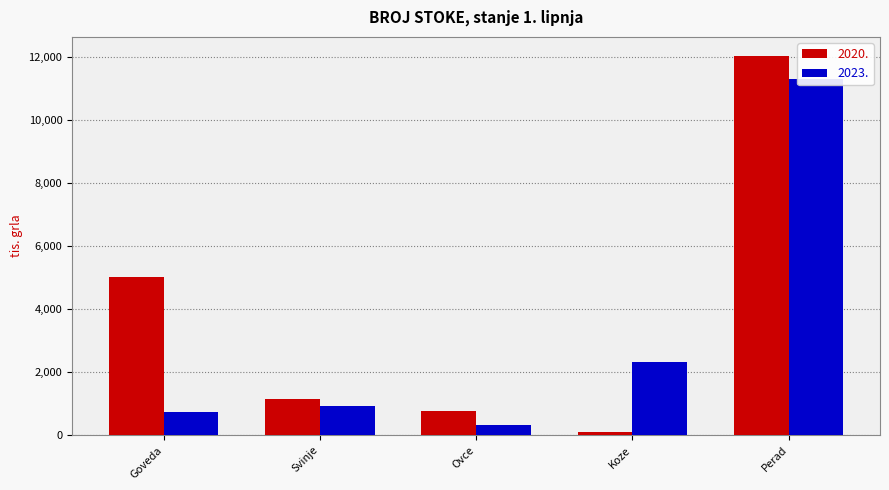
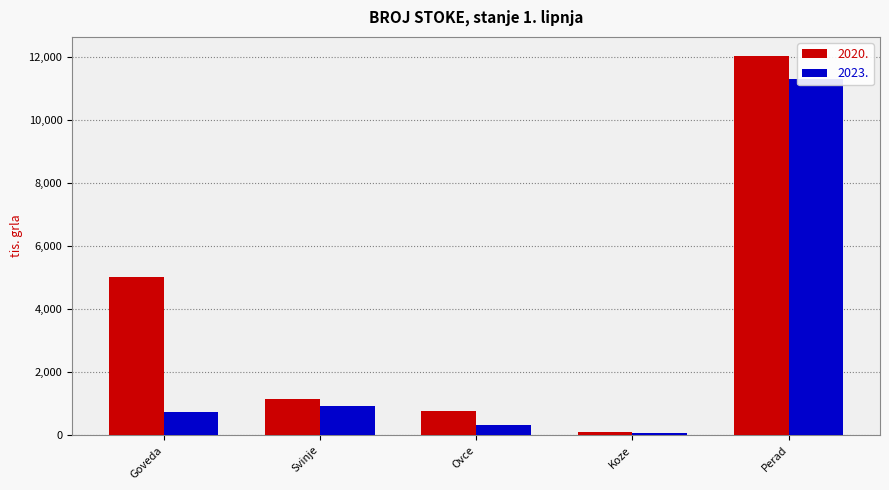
  {
    "2020.": {
      "Goveda": "5,000",
      "Svinje": "1,200",
      "Ovce": "800",
      "Koze": "100",
      "Perad": "12,000"
    },
    "2023.": {
      "Goveda": "700",
      "Svinje": "900",
      "Ovce": "300",
-     "Koze": "2,300"
+     "Koze": "100"
    }
  }
